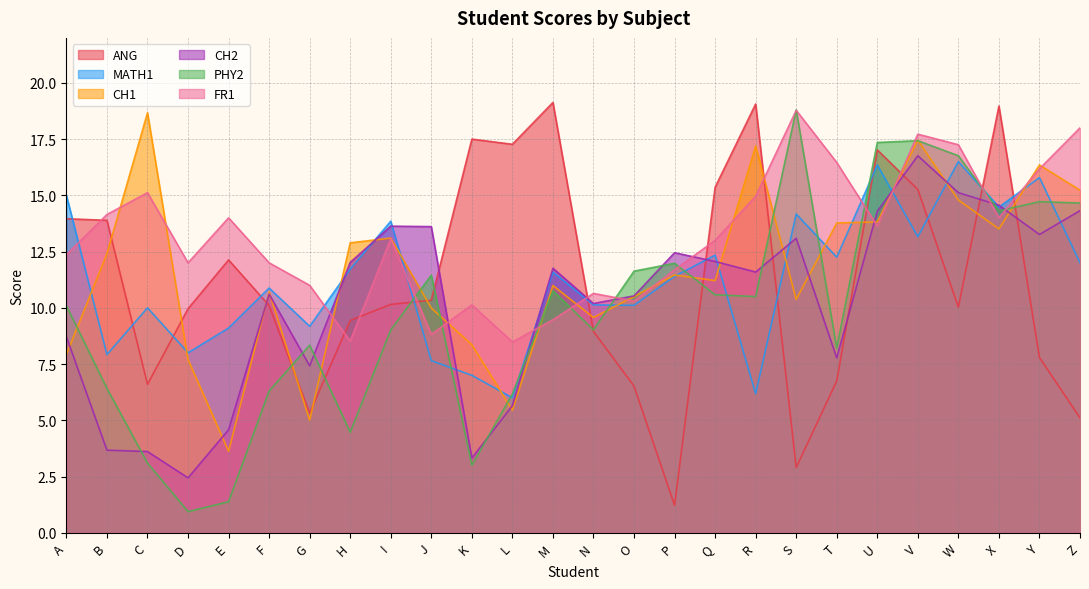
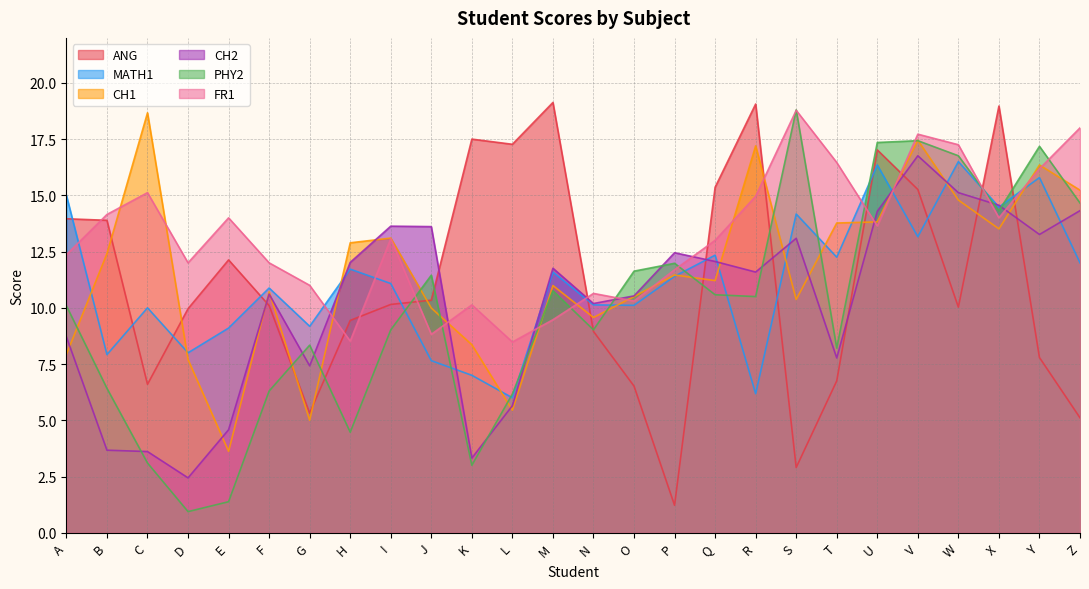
  {
    "ANG": {
      "A": 14.0,
      "B": 13.9,
      "C": 6.6,
      "D": 10.0,
      "E": 12.1,
      "F": 10.1,
      "G": 5.3,
      "H": 9.4,
      "I": 10.2,
      "J": 10.3,
      "K": 17.5,
      "L": 17.3,
      "M": 19.1,
      "O": 6.5,
      "P": 1.2,
      "Q": 15.4,
      "R": 19.1,
      "S": 2.9,
      "T": 6.8,
      "U": 17.0,
      "V": 15.3,
      "W": 10.0,
      "X": 19.0,
      "Y": 7.8,
      "Z": 5.1
    },
    "MATH1": {
      "A": 15.0,
      "B": 7.9,
      "C": 10.0,
      "D": 8.0,
      "E": 9.1,
      "F": 10.9,
      "G": 9.2,
      "H": 11.7,
-     "I": 13.9,
+     "I": 11.1,
      "J": 7.7,
      "K": 7.0,
      "L": 6.0,
      "M": 11.6,
      "O": 10.1,
      "Q": 12.3,
      "R": 6.2,
      "S": 14.2,
      "T": 12.3,
      "U": 16.4,
      "V": 13.2,
      "W": 16.5,
      "Y": 15.8,
      "Z": 12.0
    },
    "CH1": {
      "A": 7.9,
      "B": 12.4,
      "C": 18.7,
      "D": 7.7,
      "E": 3.6,
      "G": 5.0,
      "H": 12.9,
      "J": 10.0,
      "K": 8.4,
      "L": 5.5,
      "M": 11.0,
      "N": 9.6,
      "Q": 11.2,
      "R": 17.2,
      "S": 10.4,
      "T": 13.8,
      "U": 13.8,
      "W": 14.8,
      "X": 13.5,
      "Y": 16.4,
      "Z": 15.2
    },
    "CH2": {
      "A": 8.7,
      "B": 3.7,
      "C": 3.6,
      "D": 2.4,
      "E": 4.6,
      "G": 7.4,
      "H": 12.0,
      "I": 13.6,
      "J": 13.6,
      "K": 3.3,
      "L": 5.7,
      "M": 11.8,
      "P": 12.5,
      "Q": 12.1,
      "R": 11.6,
      "S": 13.1,
      "T": 7.8,
      "U": 14.3,
      "V": 16.8,
      "W": 15.1,
      "Y": 13.3,
      "Z": 14.3
    },
    "PHY2": {
      "A": 10.1,
      "B": 6.4,
      "C": 3.1,
      "D": 0.9,
      "E": 1.4,
      "F": 6.3,
      "G": 8.3,
      "H": 4.5,
      "I": 9.0,
      "J": 11.5,
      "K": 3.0,
      "L": 6.2,
      "M": 10.8,
      "O": 11.6,
      "P": 12.0,
      "Q": 10.6,
      "R": 10.5,
      "T": 8.2,
      "U": 17.4,
      "W": 16.8,
      "X": 14.3,
-     "Y": 14.7,
+     "Y": 17.2,
      "Z": 14.7
    },
    "FR1": {
      "A": 12.4,
      "B": 14.2,
      "C": 15.1,
      "D": 12.0,
      "E": 14.0,
      "F": 12.0,
      "G": 11.0,
      "H": 8.5,
      "J": 8.8,
      "K": 10.1,
      "L": 8.5,
      "M": 9.5,
      "N": 10.6,
      "O": 10.3,
      "P": 11.7,
      "Q": 13.0,
      "R": 15.0,
      "T": 16.5,
      "U": 13.6,
      "V": 17.7,
      "W": 17.3,
      "X": 14.0,
      "Y": 16.2,
      "Z": 18.0
    }
  }
